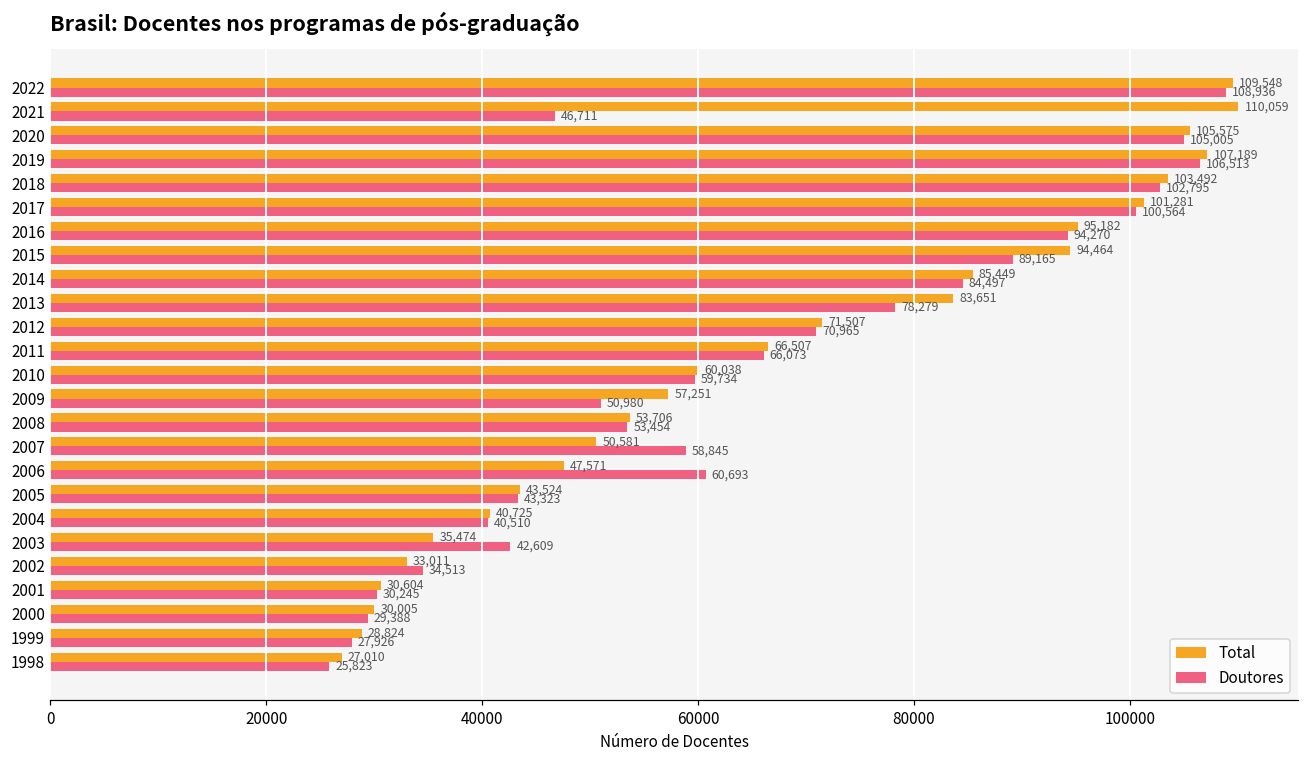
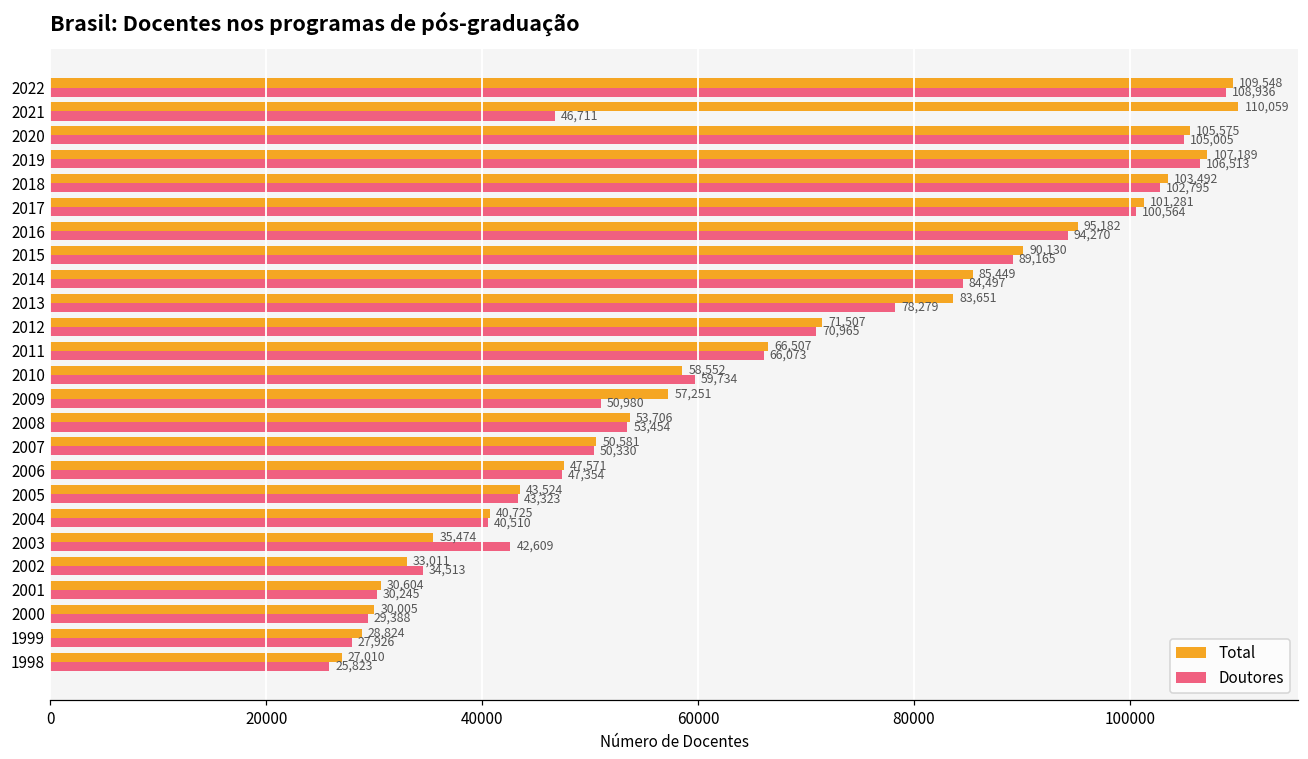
  {
    "Total": {
      "2022": "109,548",
      "2021": "110,059",
      "2020": "105,575",
      "2018": "103,492",
      "2017": "101,281",
      "2016": "95,182",
-     "2015": "94,464",
+     "2015": "90,130",
      "2014": "85,449",
      "2013": "83,651",
      "2012": "71,507",
-     "2010": "60,038",
+     "2010": "58,552",
      "2009": "57,251",
      "2007": "50,581",
      "2006": "47,571",
      "2003": "35,474",
      "2002": "33,011",
      "2000": "30,005",
      "1999": "28,824",
      "1998": "27,010"
    },
    "Doutores": {
      "2022": "108,936",
      "2021": "46,711",
      "2020": "105,005",
      "2019": "106,513",
      "2018": "102,795",
      "2017": "100,564",
      "2016": "94,270",
      "2015": "89,165",
      "2014": "84,497",
      "2013": "78,279",
      "2012": "70,965",
      "2009": "50,980",
-     "2007": "58,845",
-     "2006": "60,693",
+     "2007": "50,330",
+     "2006": "47,354",
      "2003": "42,609",
      "2002": "34,513",
      "2000": "29,388",
      "1999": "27,926",
      "1998": "25,823"
    }
  }
